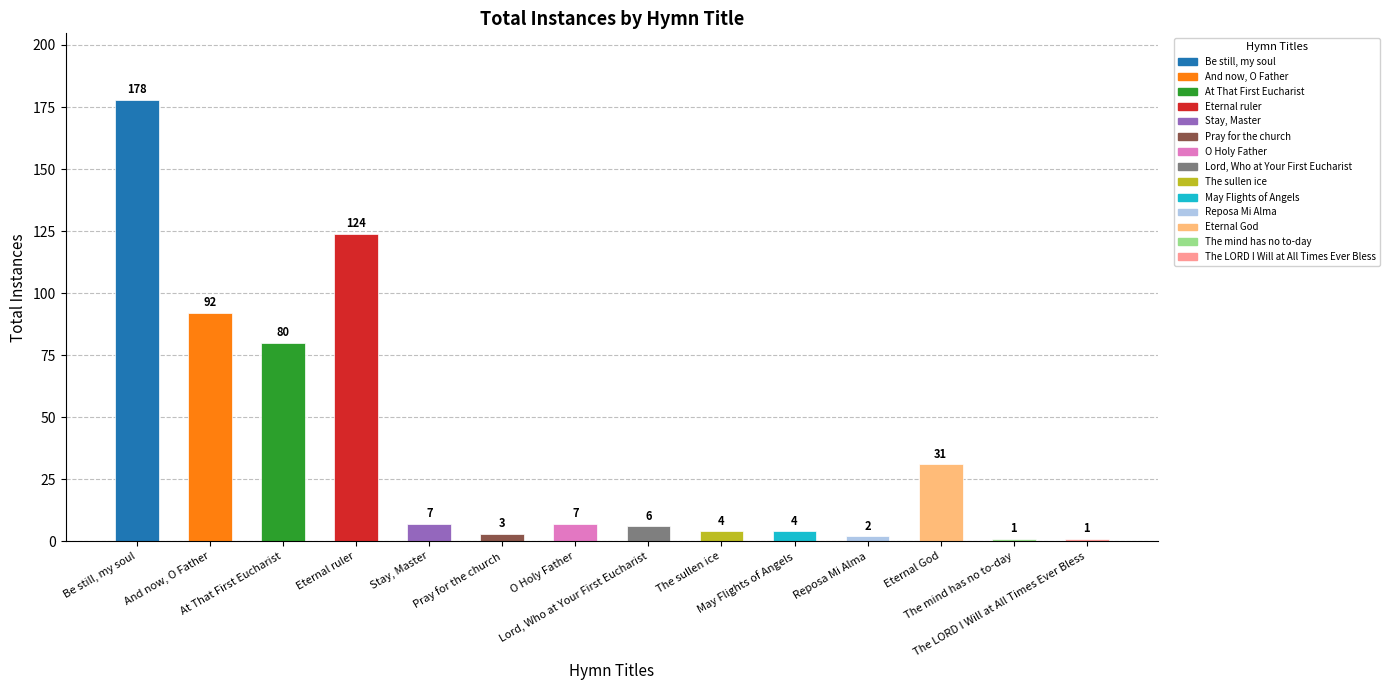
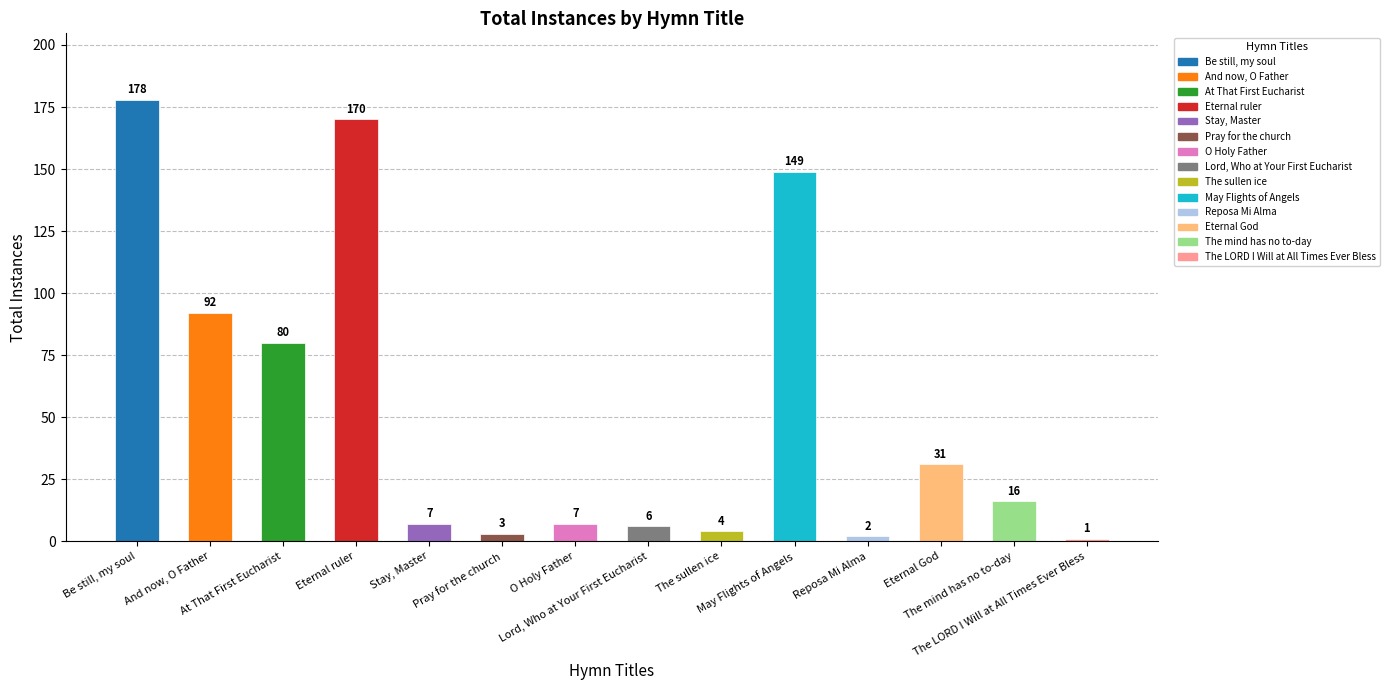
  {
    "Be still, my soul": 178,
    "And now, O Father": 92,
    "At That First Eucharist": 80,
-   "Eternal ruler": 124,
+   "Eternal ruler": 170,
    "Stay, Master": 7,
    "Pray for the church": 3,
    "O Holy Father": 7,
    "Lord, Who at Your First Eucharist": 6,
    "The sullen ice": 4,
-   "May Flights of Angels": 4,
+   "May Flights of Angels": 149,
    "Reposa Mi Alma": 2,
    "Eternal God": 31,
-   "The mind has no to-day": 1,
+   "The mind has no to-day": 16,
    "The LORD I Will at All Times Ever Bless": 1
  }
